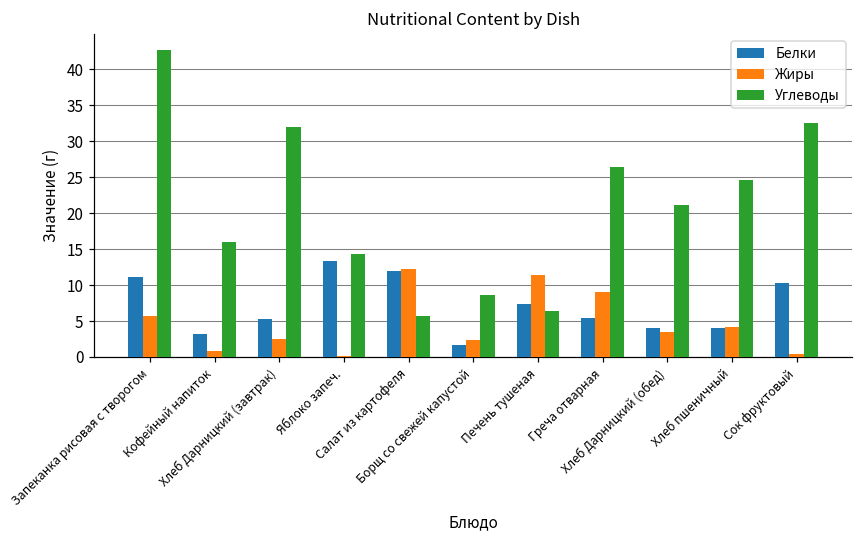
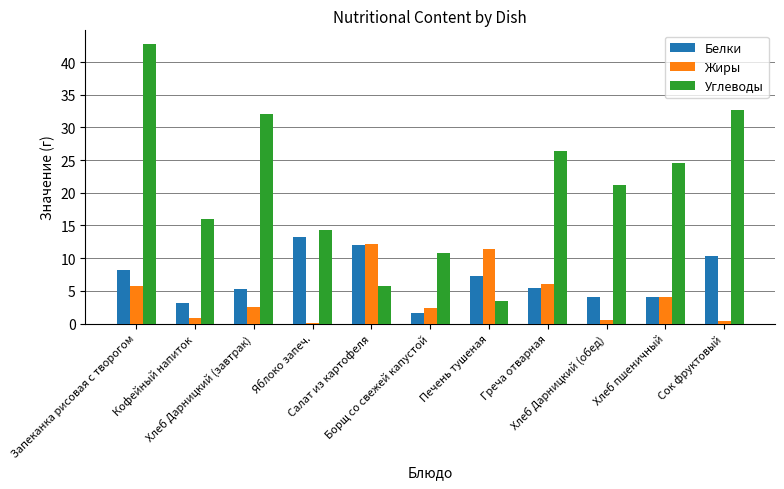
  {
    "Белки": {
-     "Запеканка рисовая с творогом": 11,
+     "Запеканка рисовая с творогом": 8,
      "Кофейный напиток": 3,
      "Хлеб Дарницкий (завтрак)": 5,
      "Яблоко запеч.": 13,
      "Салат из картофеля": 12,
      "Борщ со свежей капустой": 2,
      "Печень тушеная": 7,
      "Греча отварная": 5,
      "Хлеб Дарницкий (обед)": 4,
      "Хлеб пшеничный": 4,
      "Сок фруктовый": 10
    },
    "Жиры": {
      "Запеканка рисовая с творогом": 6,
      "Кофейный напиток": 1,
      "Хлеб Дарницкий (завтрак)": 3,
      "Салат из картофеля": 12,
      "Борщ со свежей капустой": 2,
      "Печень тушеная": 11,
-     "Греча отварная": 9,
-     "Хлеб Дарницкий (обед)": 4,
+     "Греча отварная": 6,
+     "Хлеб Дарницкий (обед)": 1,
      "Хлеб пшеничный": 4,
      "Сок фруктовый": 0
    },
    "Углеводы": {
      "Запеканка рисовая с творогом": 43,
      "Кофейный напиток": 16,
      "Хлеб Дарницкий (завтрак)": 32,
      "Яблоко запеч.": 14,
      "Салат из картофеля": 6,
-     "Борщ со свежей капустой": 9,
-     "Печень тушеная": 6,
+     "Борщ со свежей капустой": 11,
+     "Печень тушеная": 3,
      "Греча отварная": 26,
      "Хлеб Дарницкий (обед)": 21,
      "Хлеб пшеничный": 25,
      "Сок фруктовый": 33
    }
  }
